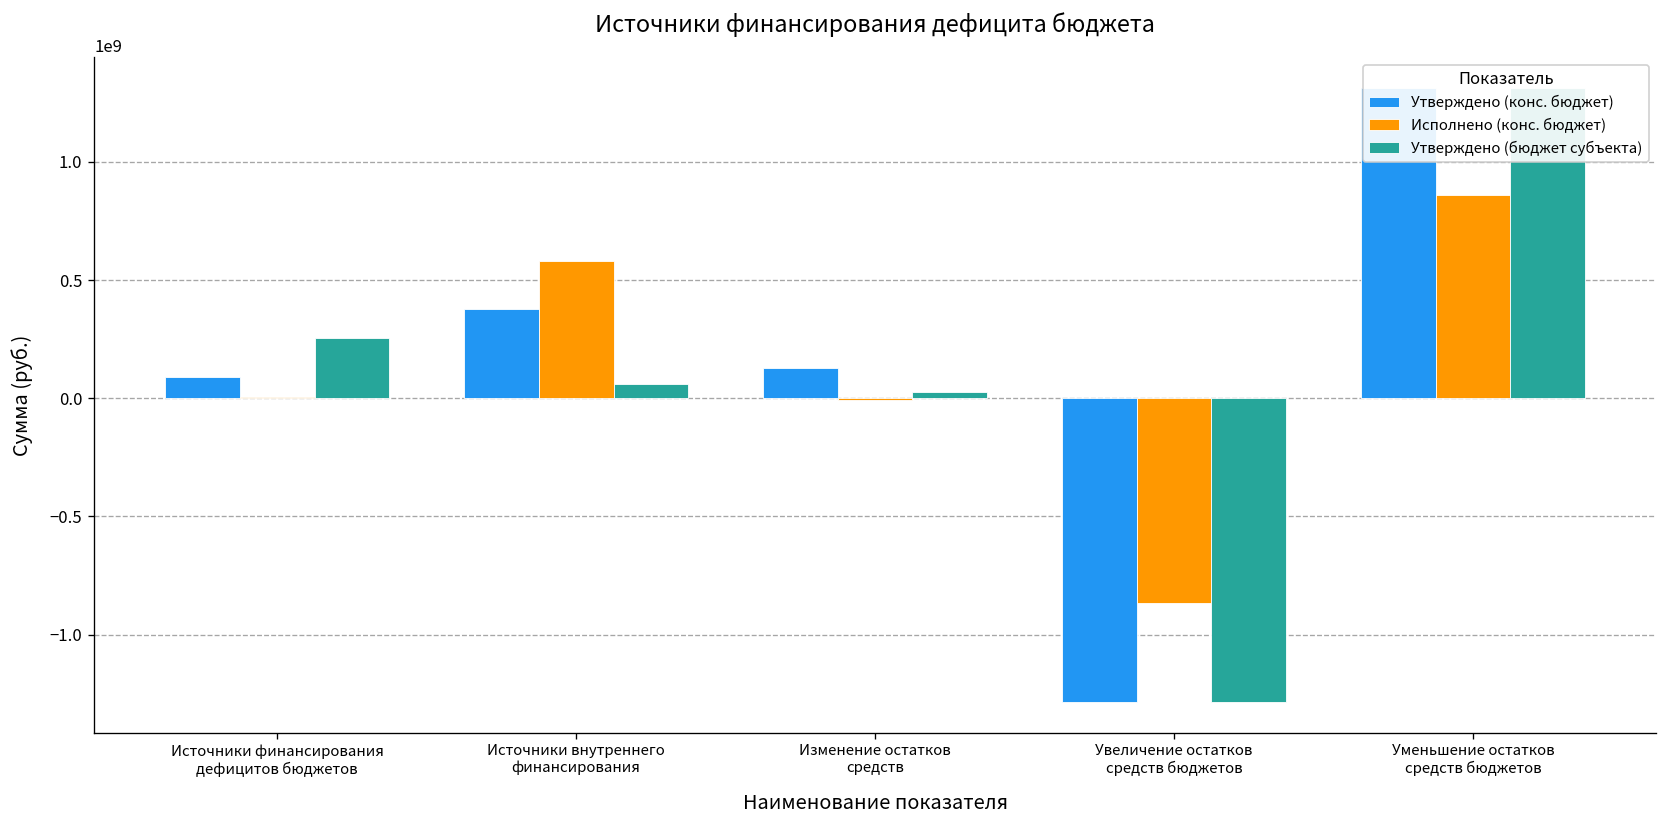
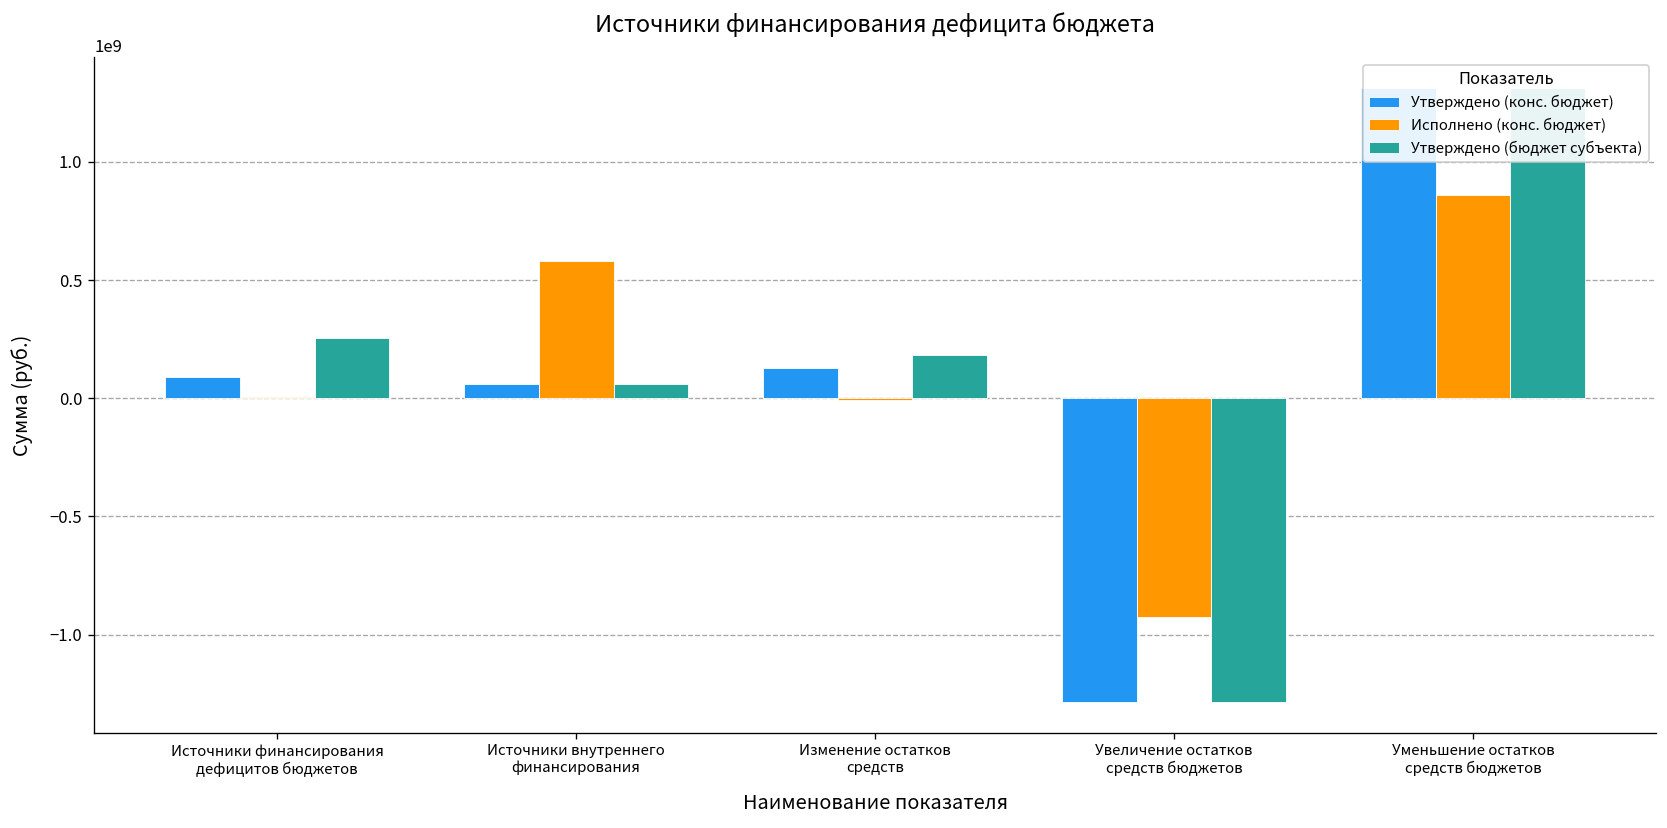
  {
    "Утверждено (конс. бюджет)": {
      "Источники финансирования дефицитов бюджетов": 90000000,
-     "Источники внутреннего финансирования": 380000000,
+     "Источники внутреннего финансирования": 60000000,
      "Изменение остатков средств": 130000000,
      "Увеличение остатков средств бюджетов": -1280000000
    },
    "Исполнено (конс. бюджет)": {
      "Источники внутреннего финансирования": 580000000,
-     "Увеличение остатков средств бюджетов": -870000000,
+     "Увеличение остатков средств бюджетов": -920000000,
      "Уменьшение остатков средств бюджетов": 860000000
    },
    "Утверждено (бюджет субъекта)": {
      "Источники финансирования дефицитов бюджетов": 260000000,
      "Источники внутреннего финансирования": 60000000,
-     "Изменение остатков средств": 30000000,
+     "Изменение остатков средств": 180000000,
      "Увеличение остатков средств бюджетов": -1280000000
    }
  }
